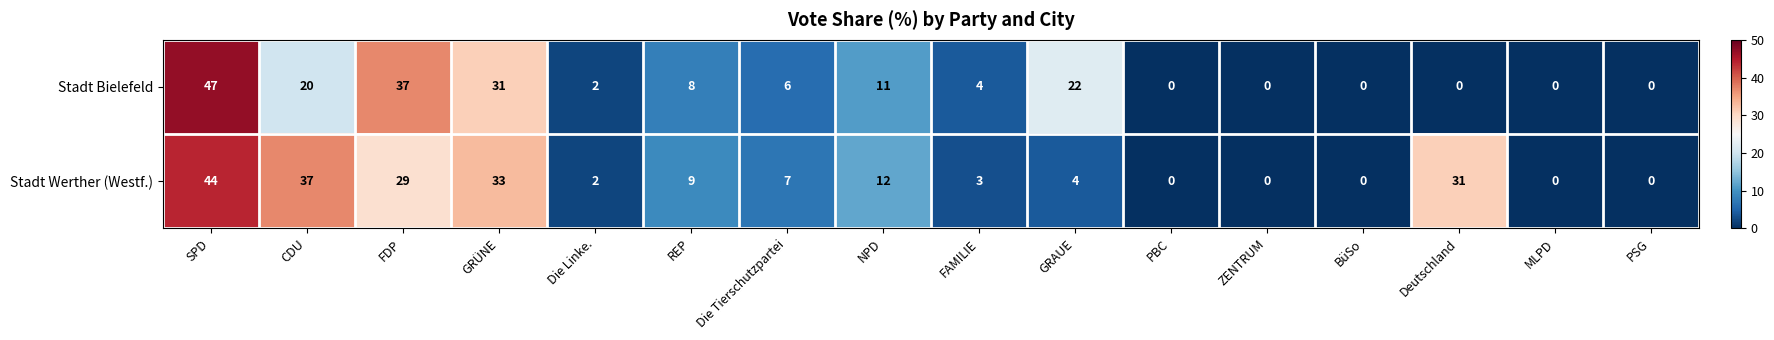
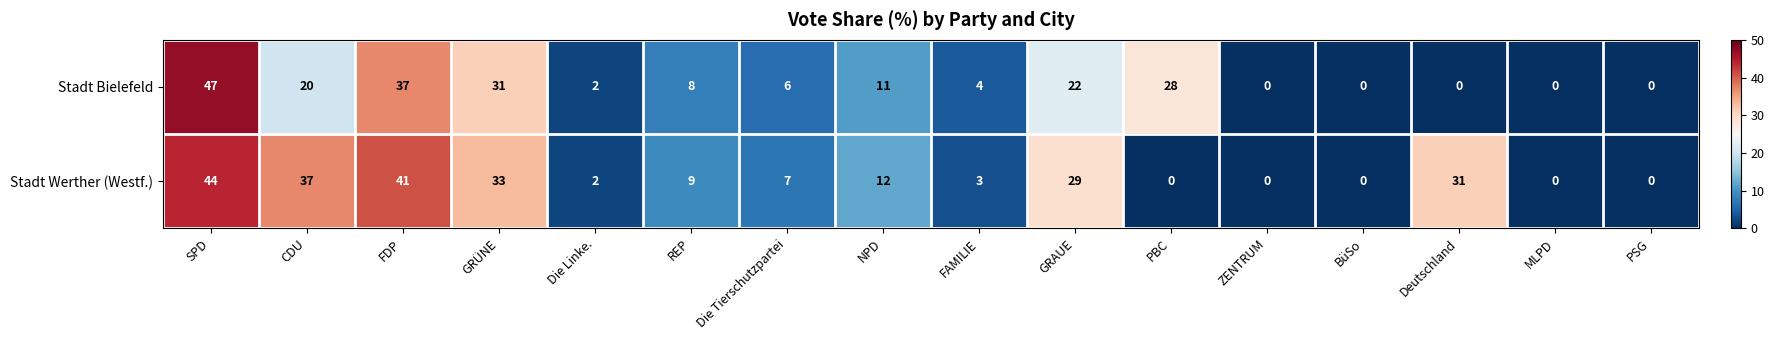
  {
    "Stadt Bielefeld": {
      "SPD": 47,
      "CDU": 20,
      "FDP": 37,
      "GRÜNE": 31,
      "Die Linke.": 2,
      "REP": 8,
      "Die Tierschutzpartei": 6,
      "NPD": 11,
      "FAMILIE": 4,
      "GRAUE": 22,
-     "PBC": 0,
+     "PBC": 28,
      "ZENTRUM": 0,
      "BüSo": 0,
      "Deutschland": 0,
      "MLPD": 0,
      "PSG": 0
    },
    "Stadt Werther (Westf.)": {
      "SPD": 44,
      "CDU": 37,
-     "FDP": 29,
+     "FDP": 41,
      "GRÜNE": 33,
      "Die Linke.": 2,
      "REP": 9,
      "Die Tierschutzpartei": 7,
      "NPD": 12,
      "FAMILIE": 3,
-     "GRAUE": 4,
+     "GRAUE": 29,
      "PBC": 0,
      "ZENTRUM": 0,
      "BüSo": 0,
      "Deutschland": 31,
      "MLPD": 0,
      "PSG": 0
    }
  }
